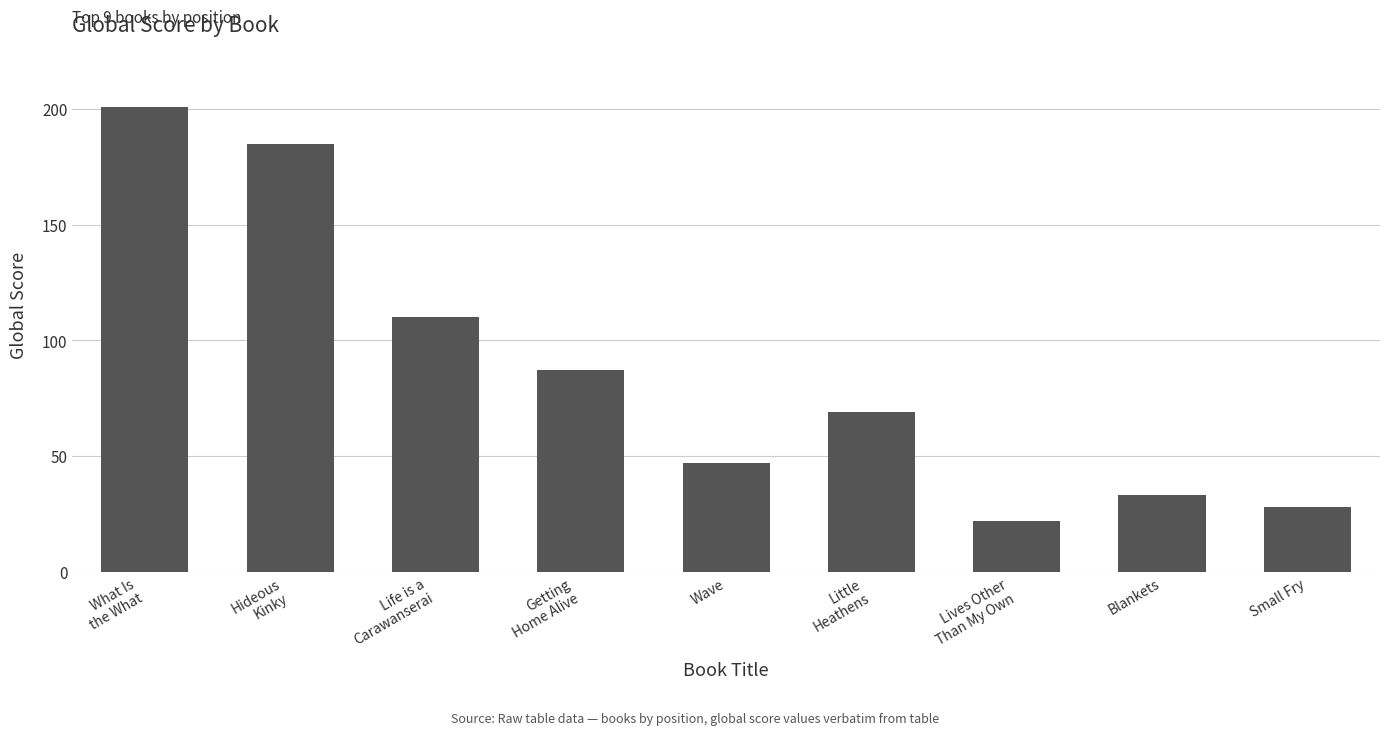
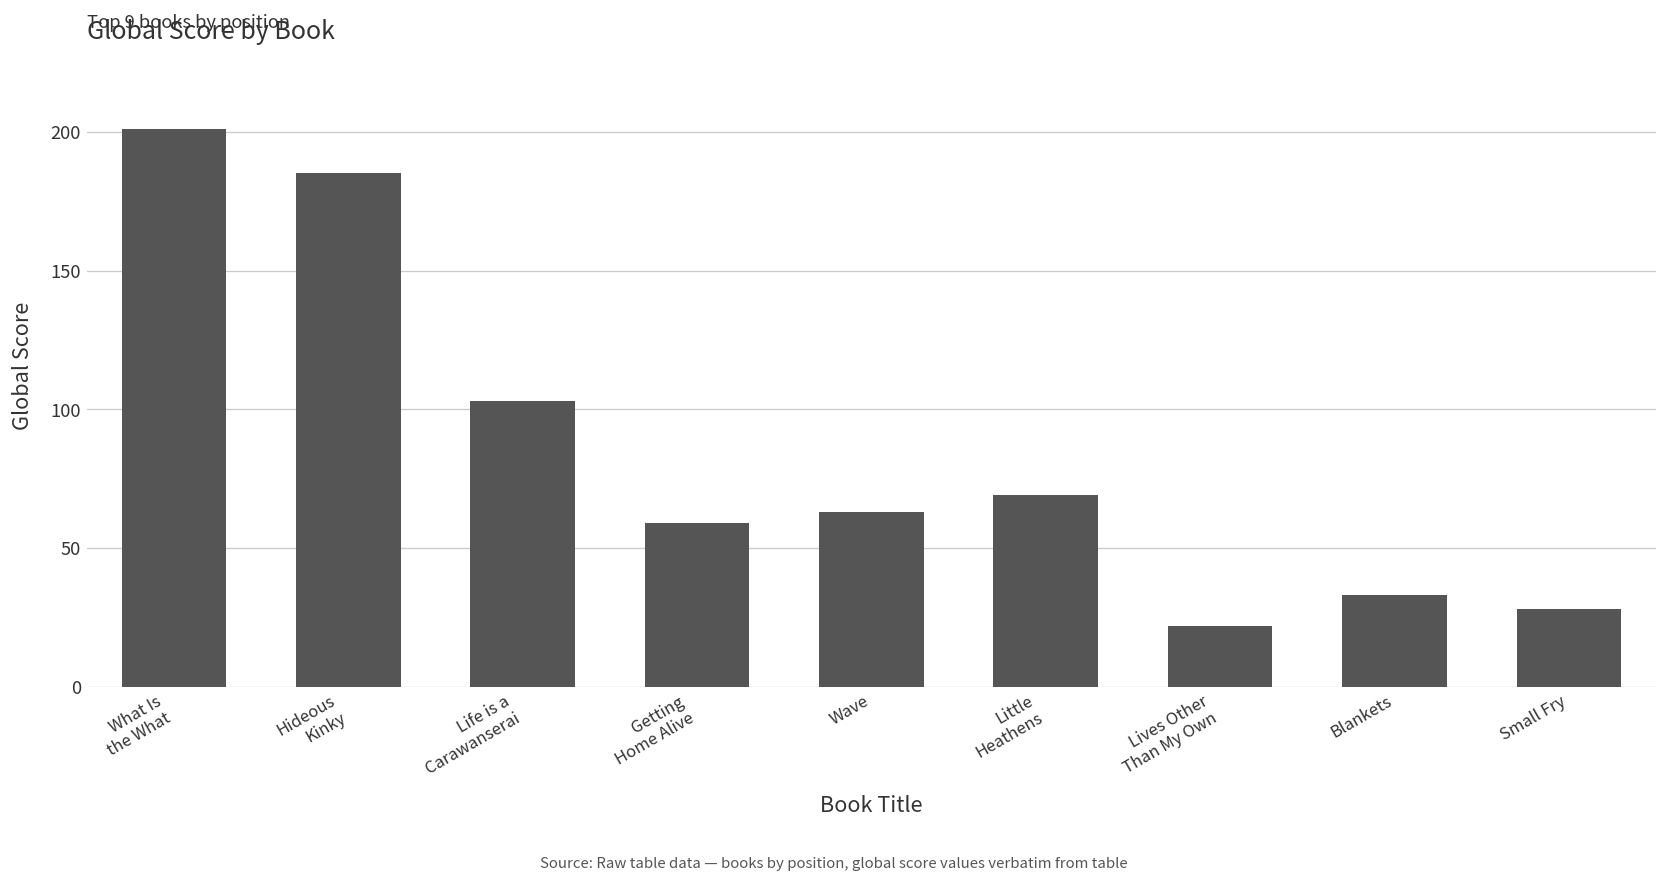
  {
    "What Is the What": 201,
    "Hideous Kinky": 185,
-   "Life is a Carawanserai": 110,
-   "Getting Home Alive": 87,
-   "Wave": 47,
+   "Life is a Carawanserai": 103,
+   "Getting Home Alive": 59,
+   "Wave": 63,
    "Little Heathens": 69,
    "Lives Other Than My Own": 22,
    "Blankets": 33,
    "Small Fry": 28
  }
